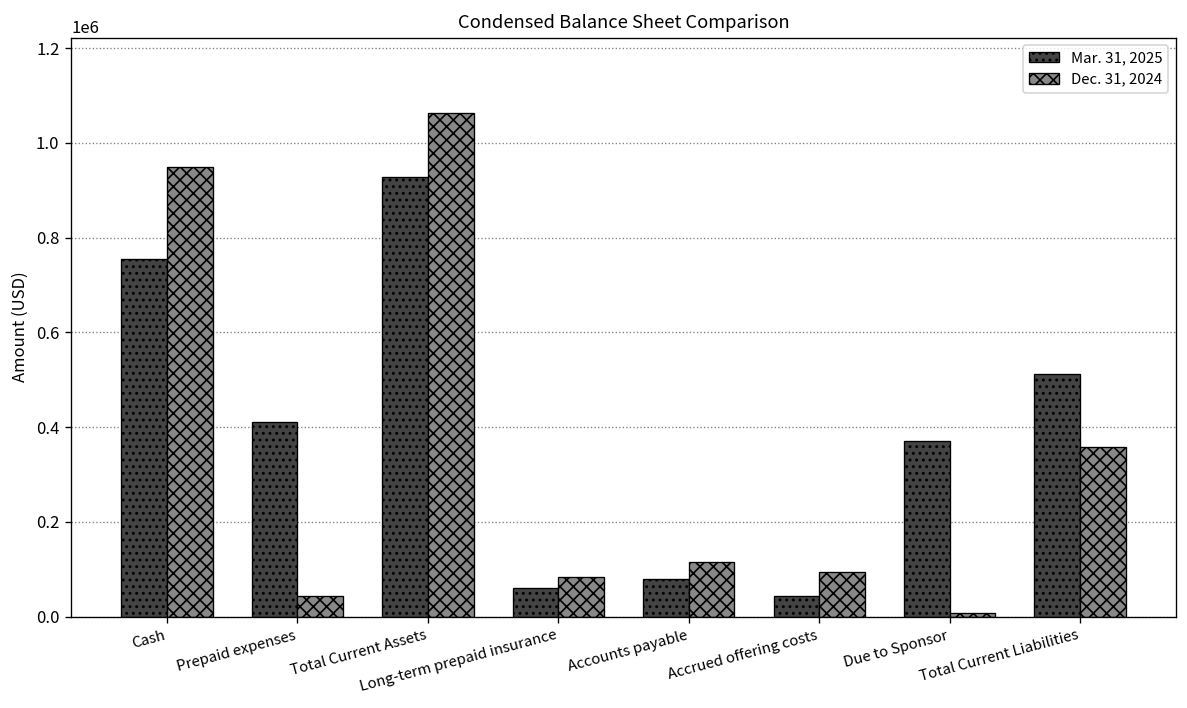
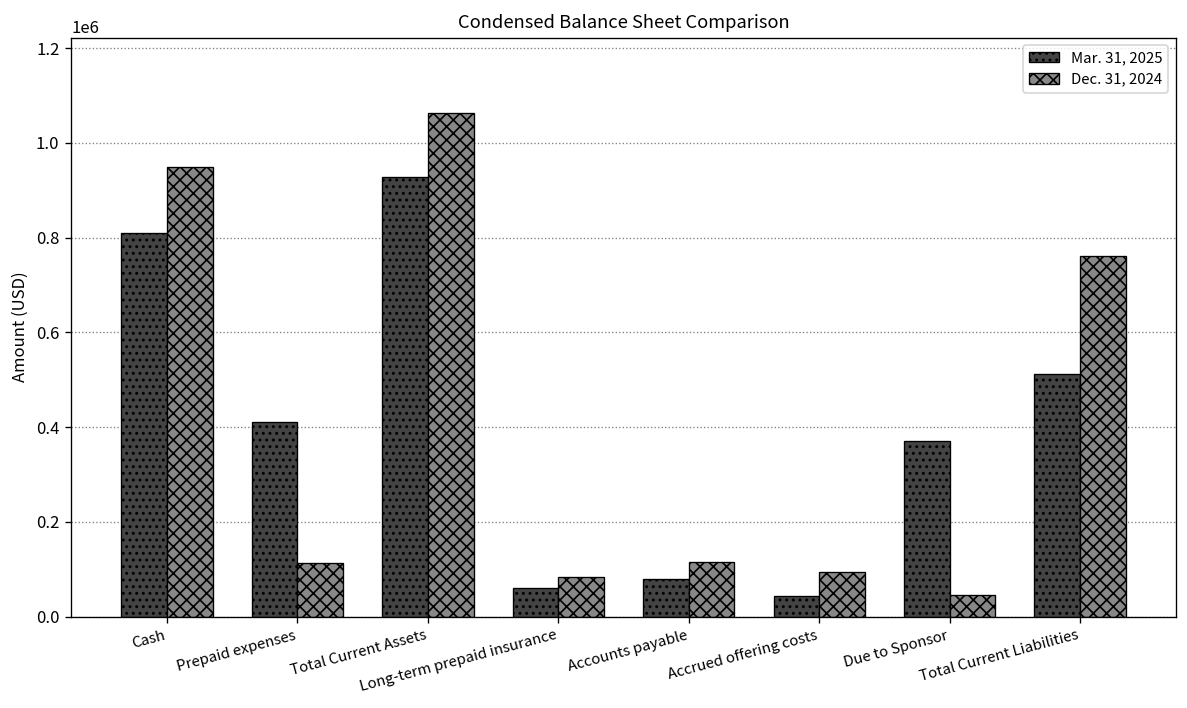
  {
    "Mar. 31, 2025": {
-     "Cash": 760000,
+     "Cash": 810000,
      "Prepaid expenses": 410000,
      "Total Current Assets": 930000,
      "Long-term prepaid insurance": 60000,
      "Accounts payable": 80000,
      "Accrued offering costs": 40000,
      "Due to Sponsor": 370000,
      "Total Current Liabilities": 510000
    },
    "Dec. 31, 2024": {
      "Cash": 950000,
-     "Prepaid expenses": 40000,
+     "Prepaid expenses": 110000,
      "Total Current Assets": 1060000,
      "Long-term prepaid insurance": 80000,
      "Accounts payable": 110000,
      "Accrued offering costs": 90000,
-     "Due to Sponsor": 10000,
-     "Total Current Liabilities": 360000
+     "Due to Sponsor": 50000,
+     "Total Current Liabilities": 760000
    }
  }
